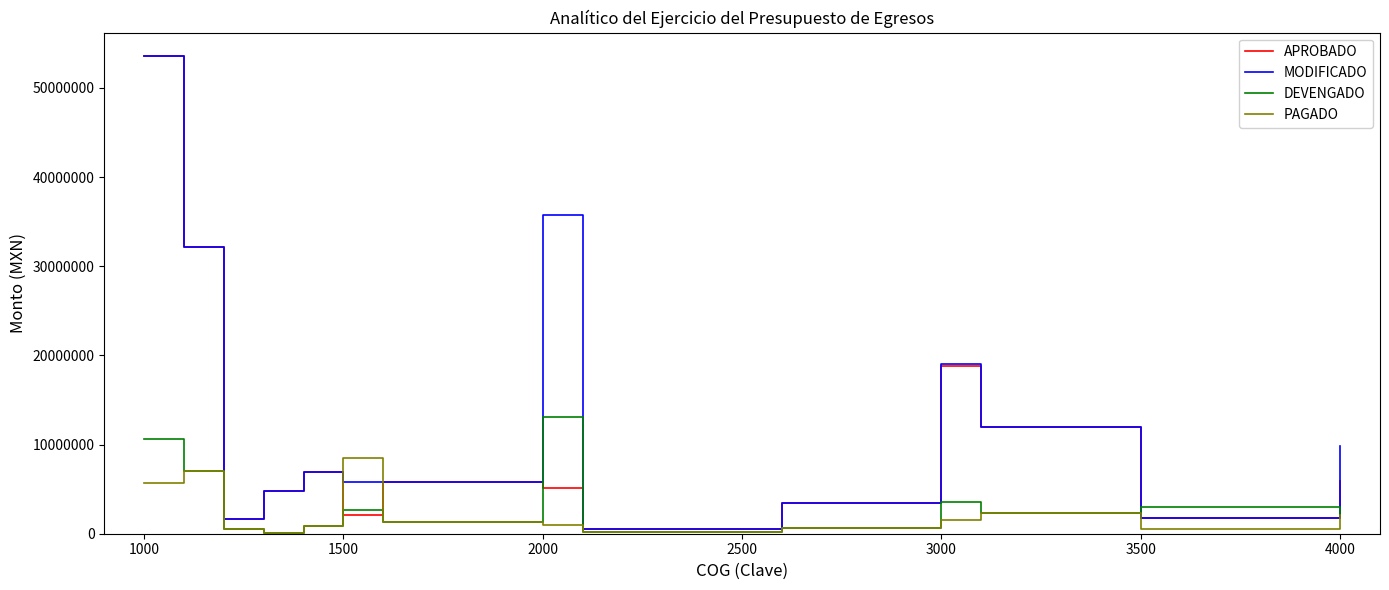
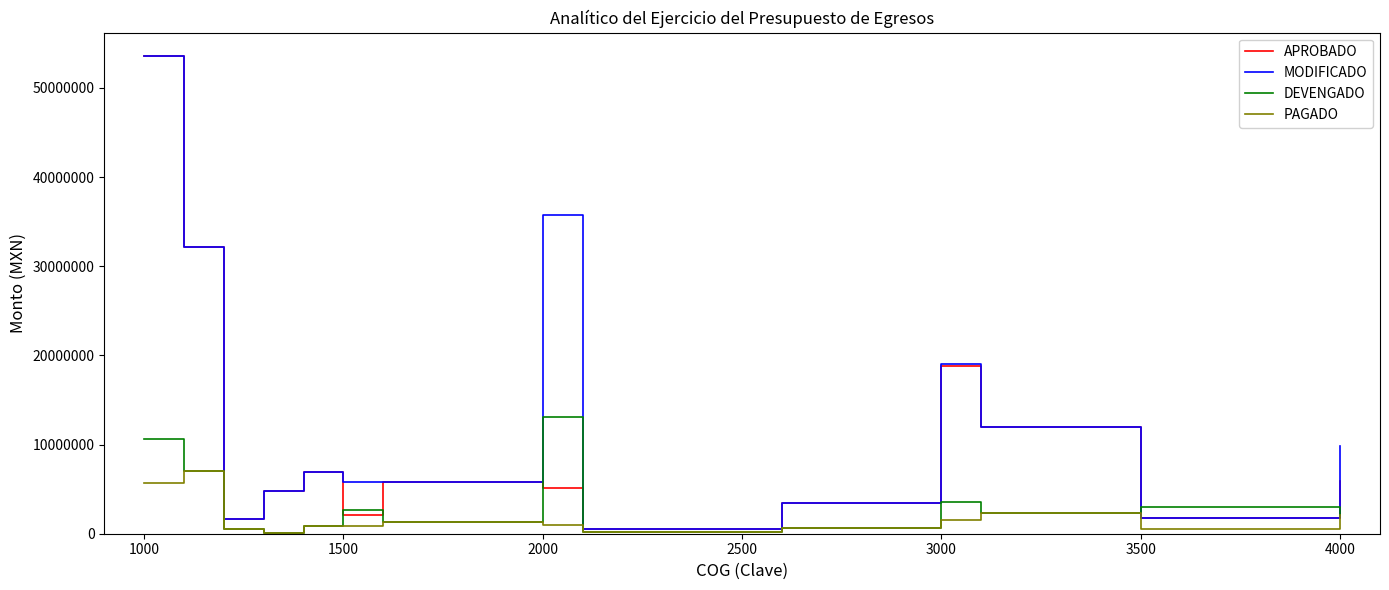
  {
    "APROBADO": {
      "1500": 2000000,
      "2000": 5000000,
      "4000": 6000000
    },
    "MODIFICADO": {
      "1500": 6000000,
      "2000": 36000000,
      "4000": 10000000
    },
    "DEVENGADO": {
      "1000": 11000000,
      "1500": 3000000,
      "2000": 13000000,
      "3000": 4000000,
      "3500": 3000000
    },
    "PAGADO": {
      "1000": 6000000,
-     "1500": 8000000,
+     "1500": 1000000,
      "2000": 1000000,
      "3000": 2000000,
      "3500": 1000000
    }
  }
